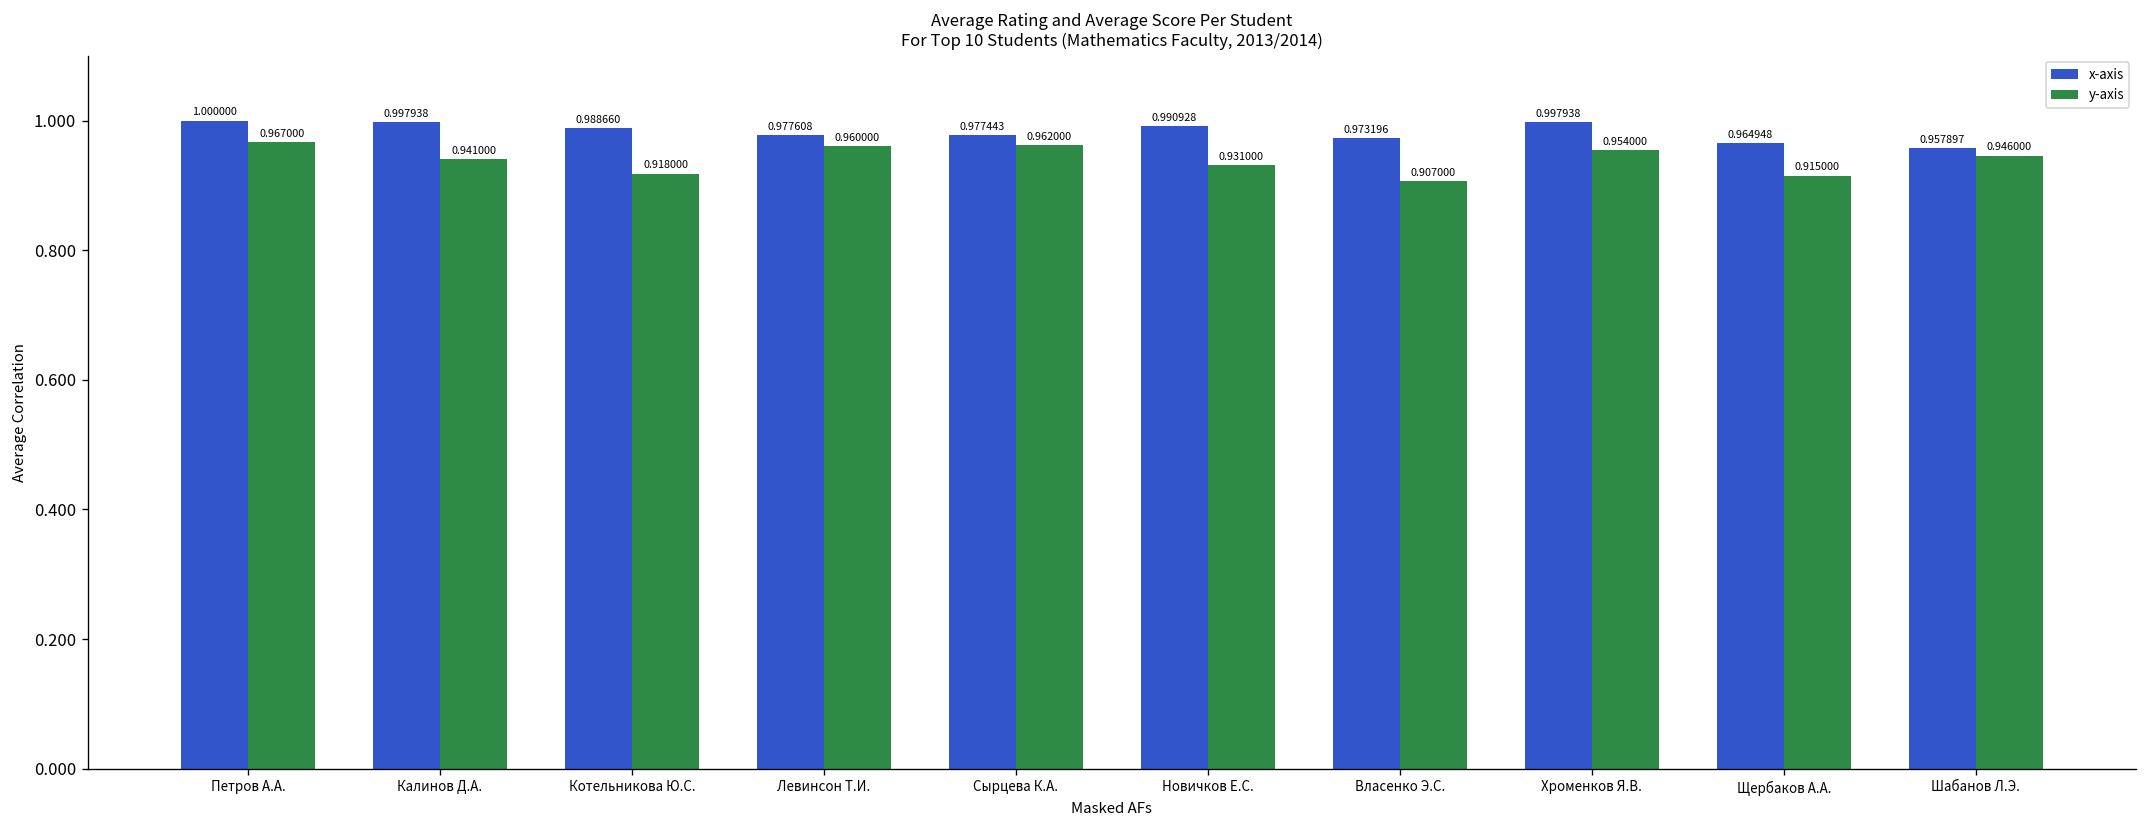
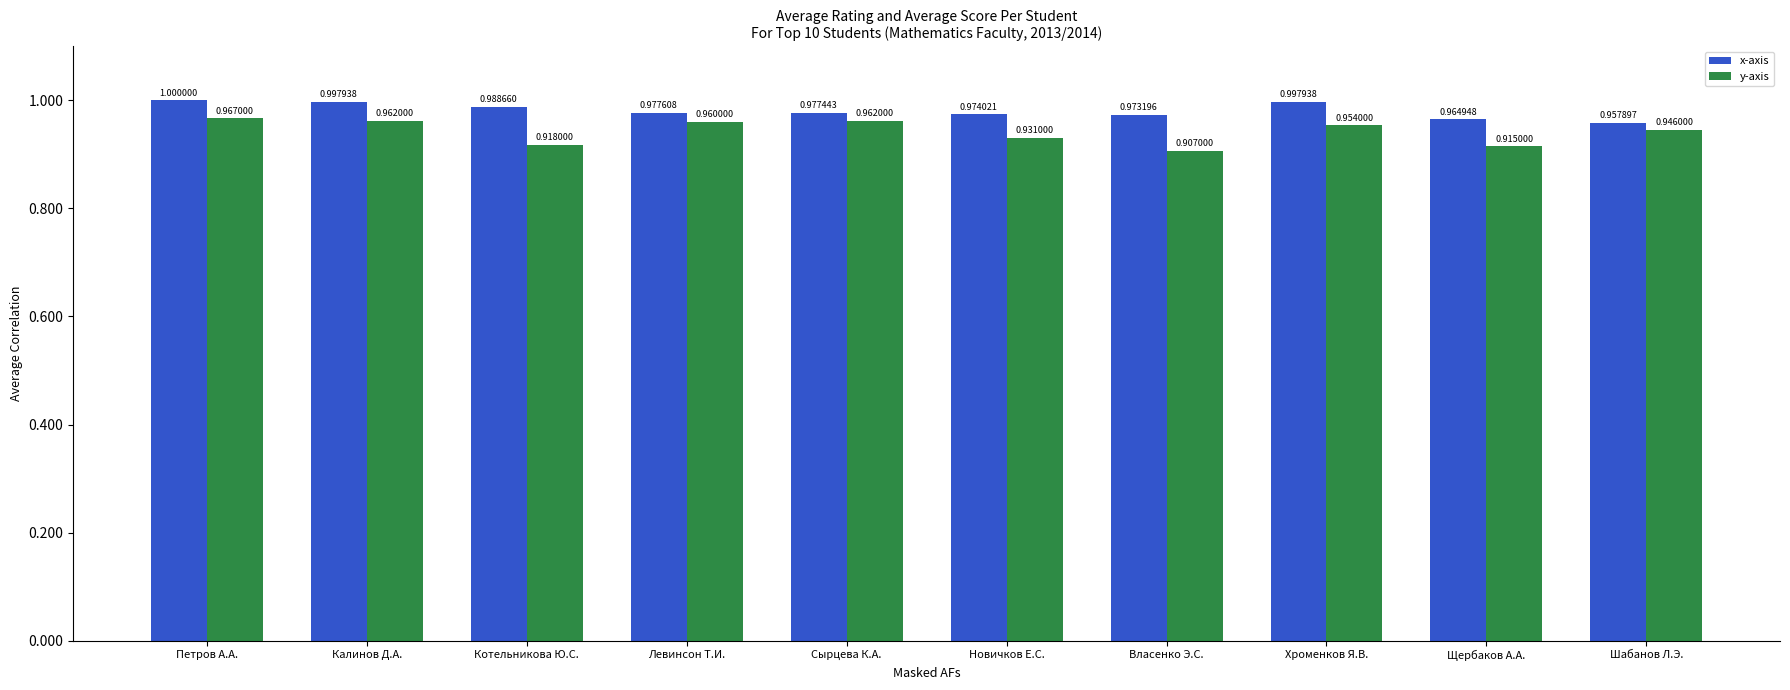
  {
    "x-axis": {
      "Петров А.А.": 1.000000,
      "Калинов Д.А.": 0.997938,
      "Котельникова Ю.С.": 0.988660,
      "Левинсон Т.И.": 0.977608,
      "Сырцева К.А.": 0.977443,
-     "Новичков Е.С.": 0.990928,
+     "Новичков Е.С.": 0.974021,
      "Власенко Э.С.": 0.973196,
      "Хроменков Я.В.": 0.997938,
      "Щербаков А.А.": 0.964948,
      "Шабанов Л.Э.": 0.957897
    },
    "y-axis": {
      "Петров А.А.": 0.967000,
-     "Калинов Д.А.": 0.941000,
+     "Калинов Д.А.": 0.962000,
      "Котельникова Ю.С.": 0.918000,
      "Левинсон Т.И.": 0.960000,
      "Сырцева К.А.": 0.962000,
      "Новичков Е.С.": 0.931000,
      "Власенко Э.С.": 0.907000,
      "Хроменков Я.В.": 0.954000,
      "Щербаков А.А.": 0.915000,
      "Шабанов Л.Э.": 0.946000
    }
  }
